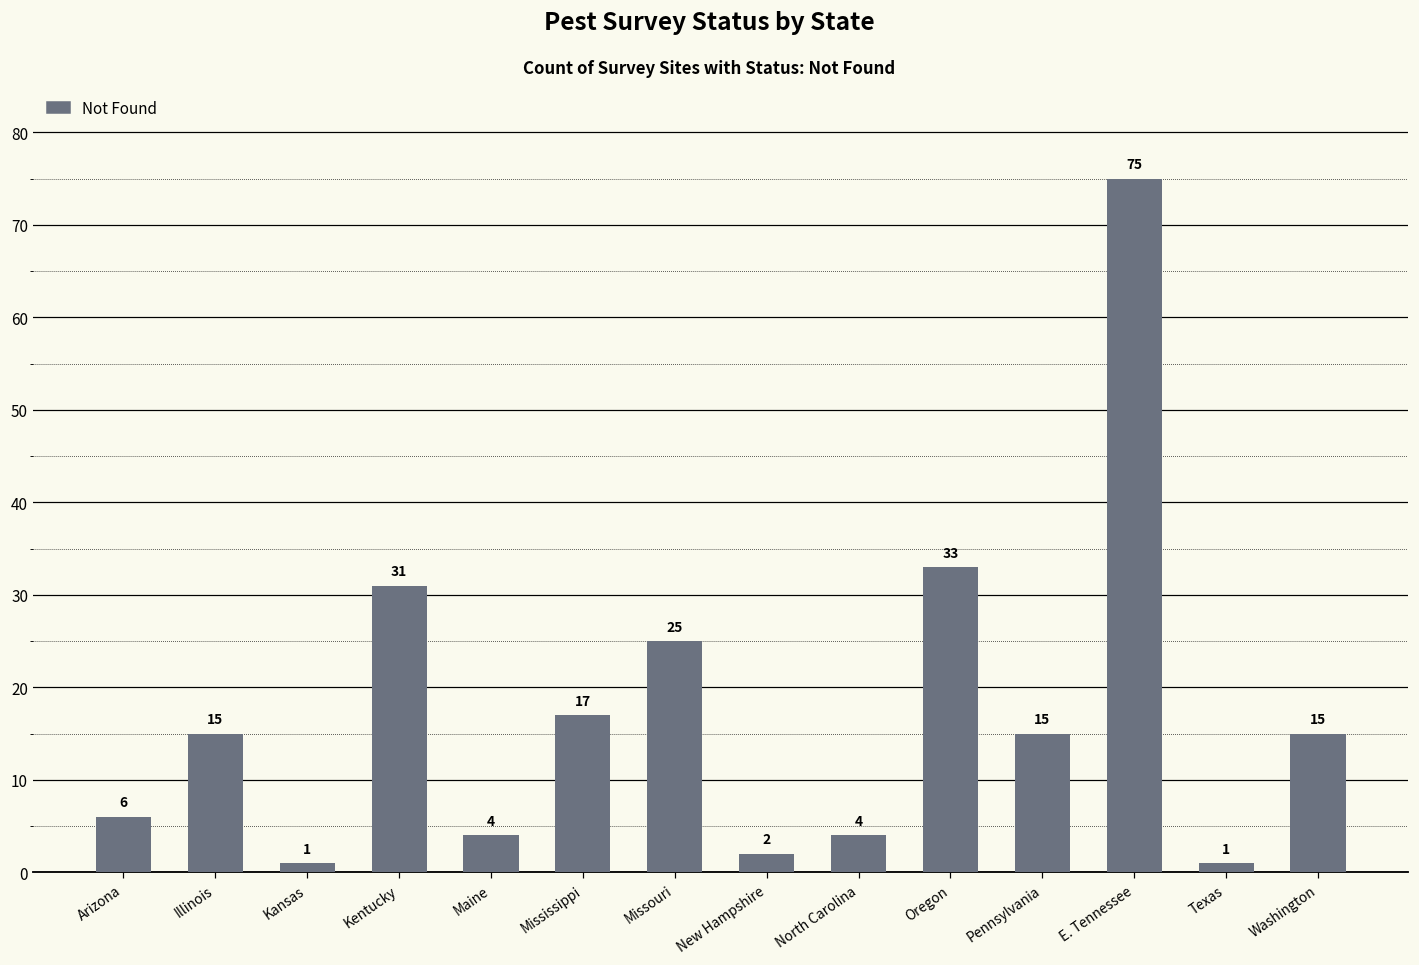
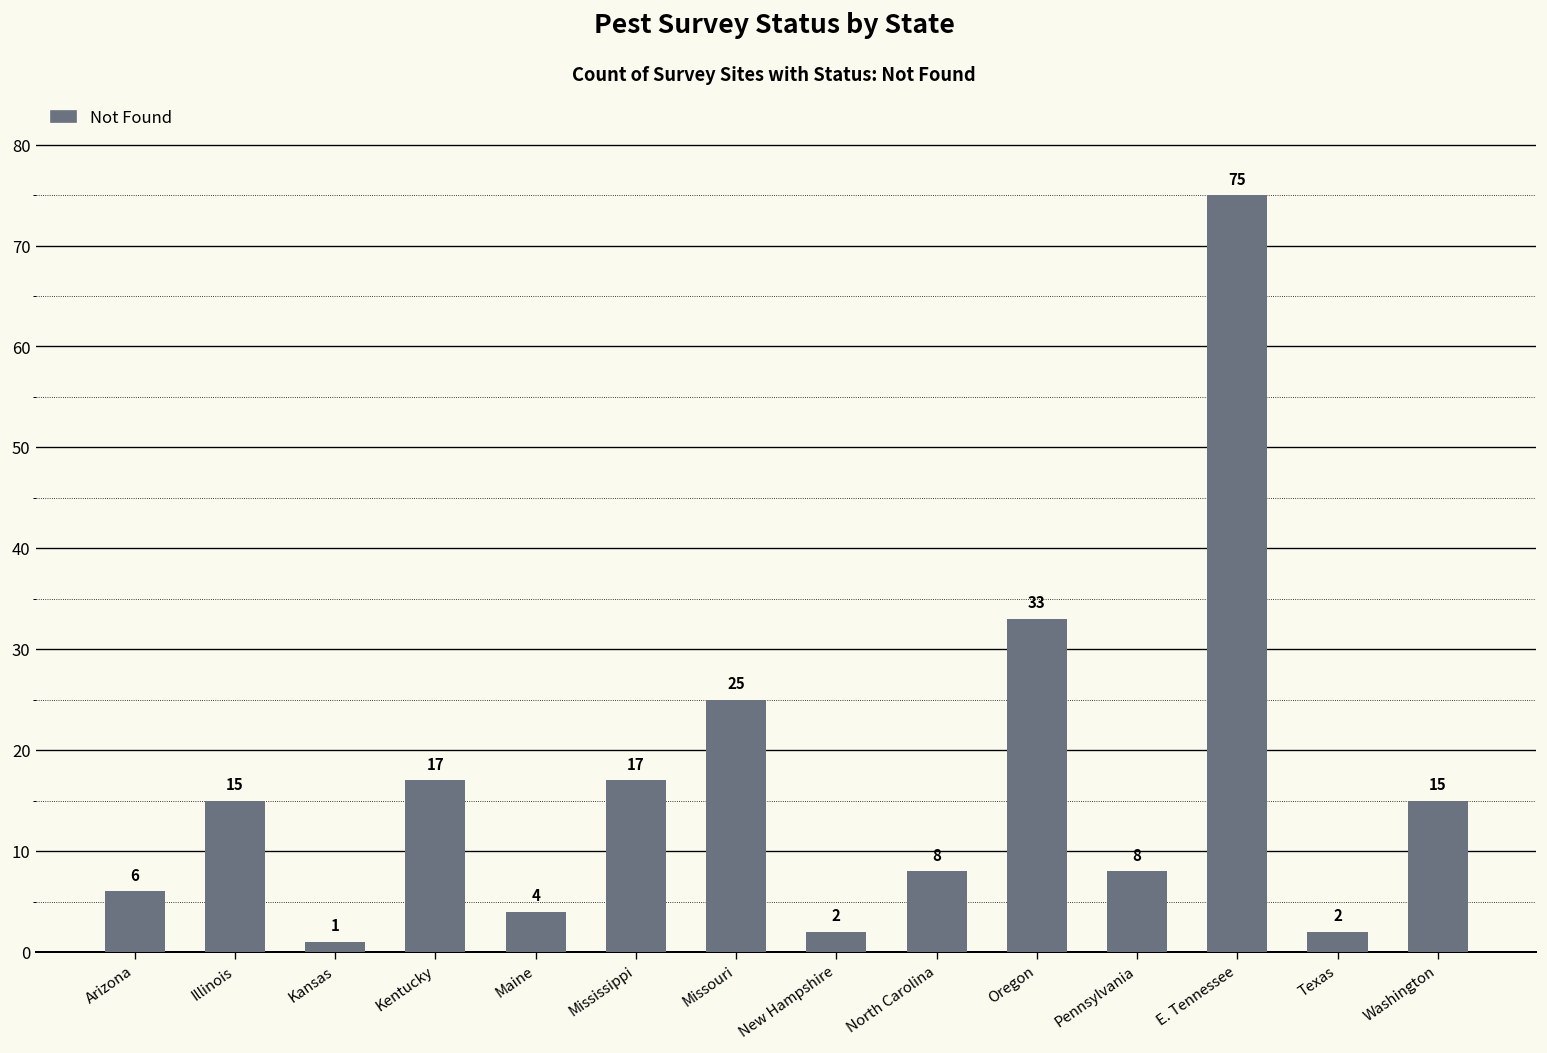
  {
    "Arizona": 6,
    "Illinois": 15,
    "Kansas": 1,
-   "Kentucky": 31,
+   "Kentucky": 17,
    "Maine": 4,
    "Mississippi": 17,
    "Missouri": 25,
    "New Hampshire": 2,
-   "North Carolina": 4,
+   "North Carolina": 8,
    "Oregon": 33,
-   "Pennsylvania": 15,
+   "Pennsylvania": 8,
    "E. Tennessee": 75,
-   "Texas": 1,
+   "Texas": 2,
    "Washington": 15
  }
